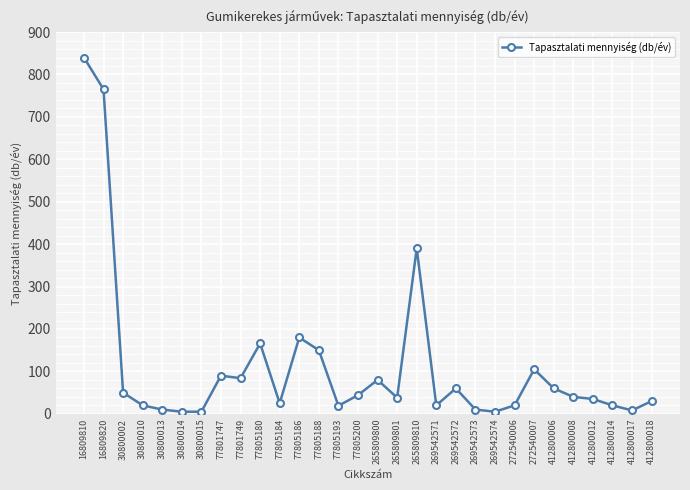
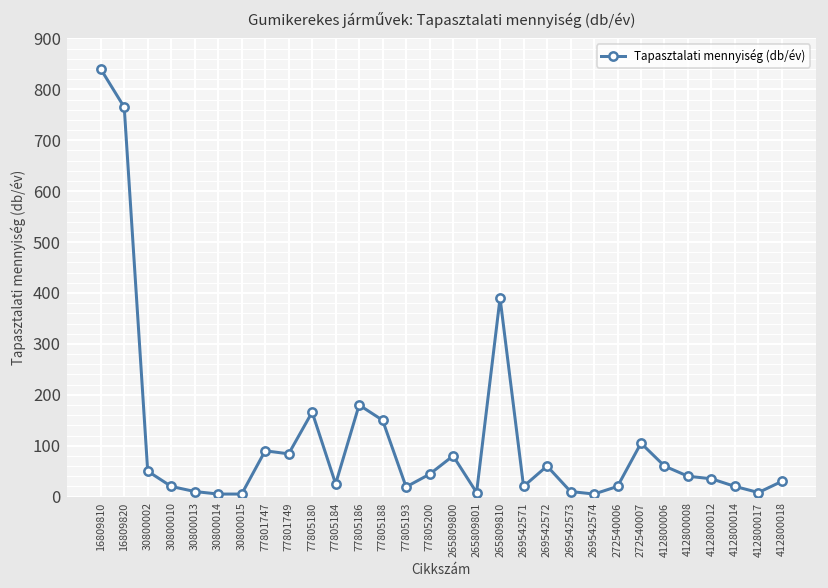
  {
    "16809810": 840,
    "16809820": 770,
    "30800002": 50,
    "30800010": 20,
    "30800013": 10,
    "30800014": 10,
    "30800015": 10,
    "77801747": 90,
    "77801749": 80,
    "77805180": 170,
    "77805184": 30,
    "77805186": 180,
    "77805188": 150,
    "77805193": 20,
    "77805200": 40,
    "265809800": 80,
-   "265809801": 40,
+   "265809801": 10,
    "265809810": 390,
    "269542571": 20,
    "269542572": 60,
    "269542573": 10,
    "269542574": 10,
    "272540006": 20,
    "272540007": 110,
    "412800006": 60,
    "412800008": 40,
    "412800012": 40,
    "412800014": 20,
    "412800017": 10,
    "412800018": 30
  }
